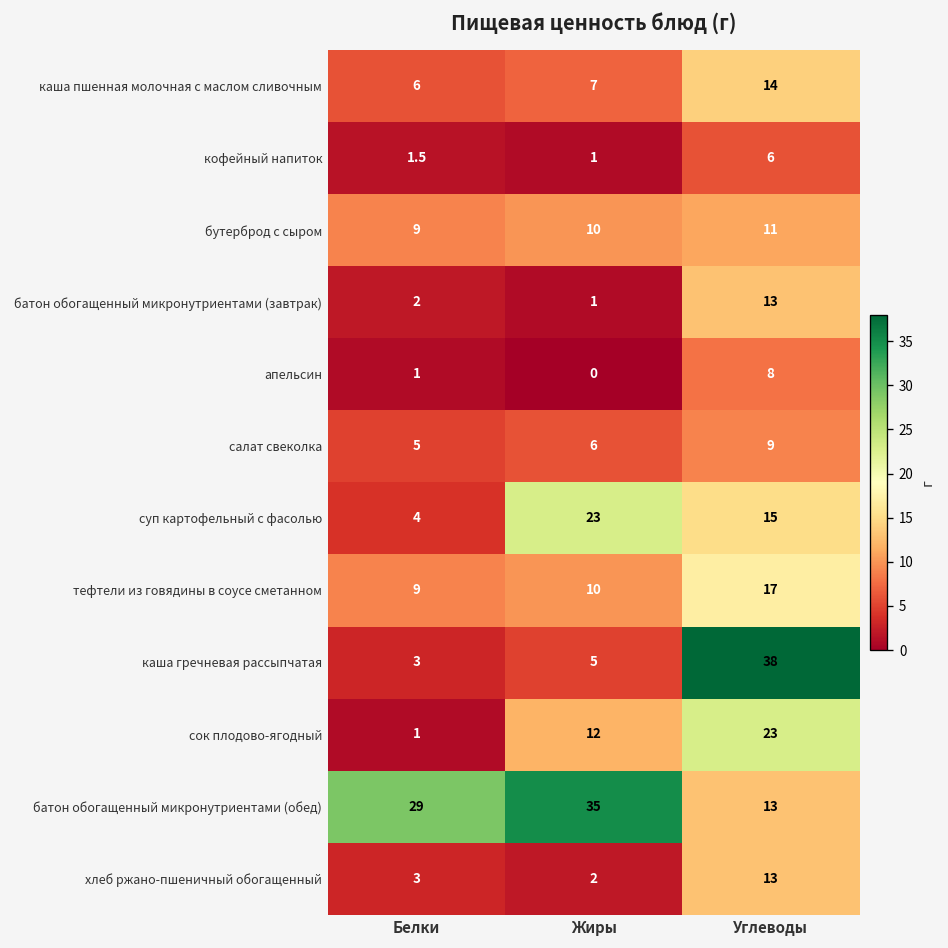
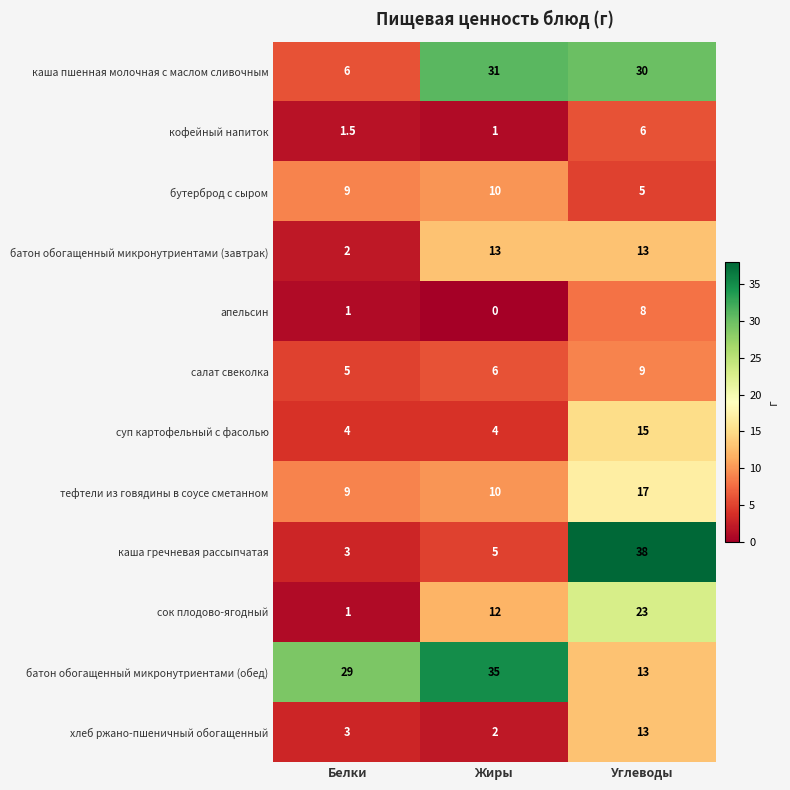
  {
    "каша пшенная молочная с маслом сливочным": {
      "Белки": 6,
-     "Жиры": 7,
-     "Углеводы": 14
+     "Жиры": 31,
+     "Углеводы": 30
    },
    "кофейный напиток": {
      "Белки": 1.5,
      "Жиры": 1,
      "Углеводы": 6
    },
    "бутерброд с сыром": {
      "Белки": 9,
      "Жиры": 10,
-     "Углеводы": 11
+     "Углеводы": 5
    },
    "батон обогащенный микронутриентами (завтрак)": {
      "Белки": 2,
-     "Жиры": 1,
+     "Жиры": 13,
      "Углеводы": 13
    },
    "апельсин": {
      "Белки": 1,
      "Жиры": 0,
      "Углеводы": 8
    },
    "салат свеколка": {
      "Белки": 5,
      "Жиры": 6,
      "Углеводы": 9
    },
    "суп картофельный с фасолью": {
      "Белки": 4,
-     "Жиры": 23,
+     "Жиры": 4,
      "Углеводы": 15
    },
    "тефтели из говядины в соусе сметанном": {
      "Белки": 9,
      "Жиры": 10,
      "Углеводы": 17
    },
    "каша гречневая рассыпчатая": {
      "Белки": 3,
      "Жиры": 5,
      "Углеводы": 38
    },
    "сок плодово-ягодный": {
      "Белки": 1,
      "Жиры": 12,
      "Углеводы": 23
    },
    "батон обогащенный микронутриентами (обед)": {
      "Белки": 29,
      "Жиры": 35,
      "Углеводы": 13
    },
    "хлеб ржано-пшеничный обогащенный": {
      "Белки": 3,
      "Жиры": 2,
      "Углеводы": 13
    }
  }
